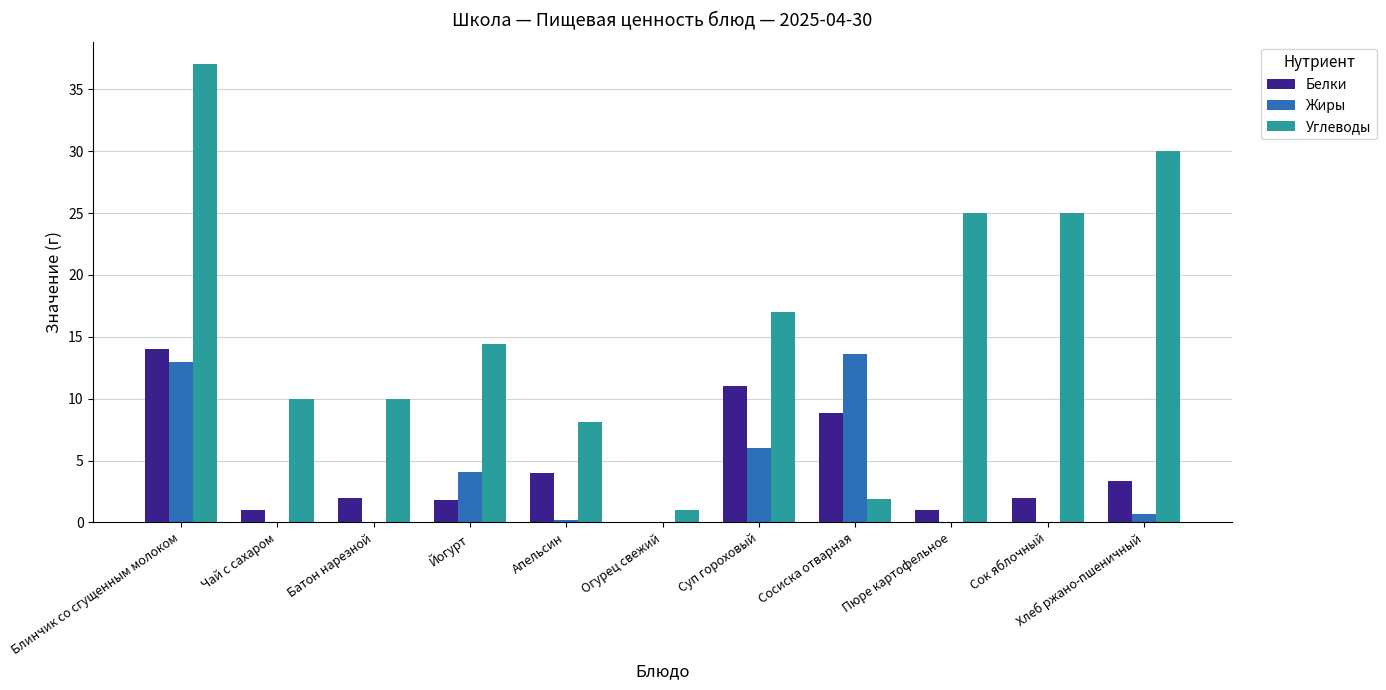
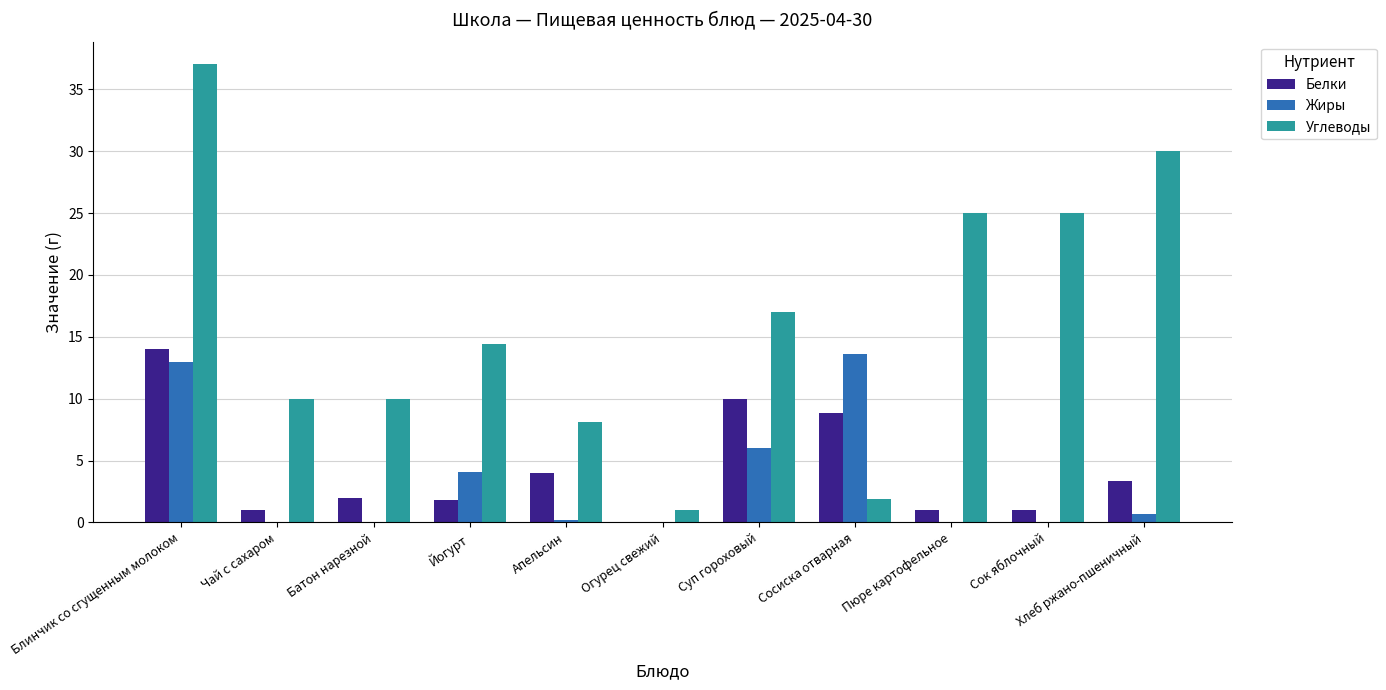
  {
    "Белки": {
      "Блинчик со сгущенным молоком": 14,
      "Чай с сахаром": 1,
      "Батон нарезной": 2,
      "Йогурт": 2,
      "Апельсин": 4,
      "Огурец свежий": 0,
-     "Суп гороховый": 11,
+     "Суп гороховый": 10,
      "Сосиска отварная": 9,
      "Пюре картофельное": 1,
-     "Сок яблочный": 2,
+     "Сок яблочный": 1,
      "Хлеб ржано-пшеничный": 3.4
    }
  }
